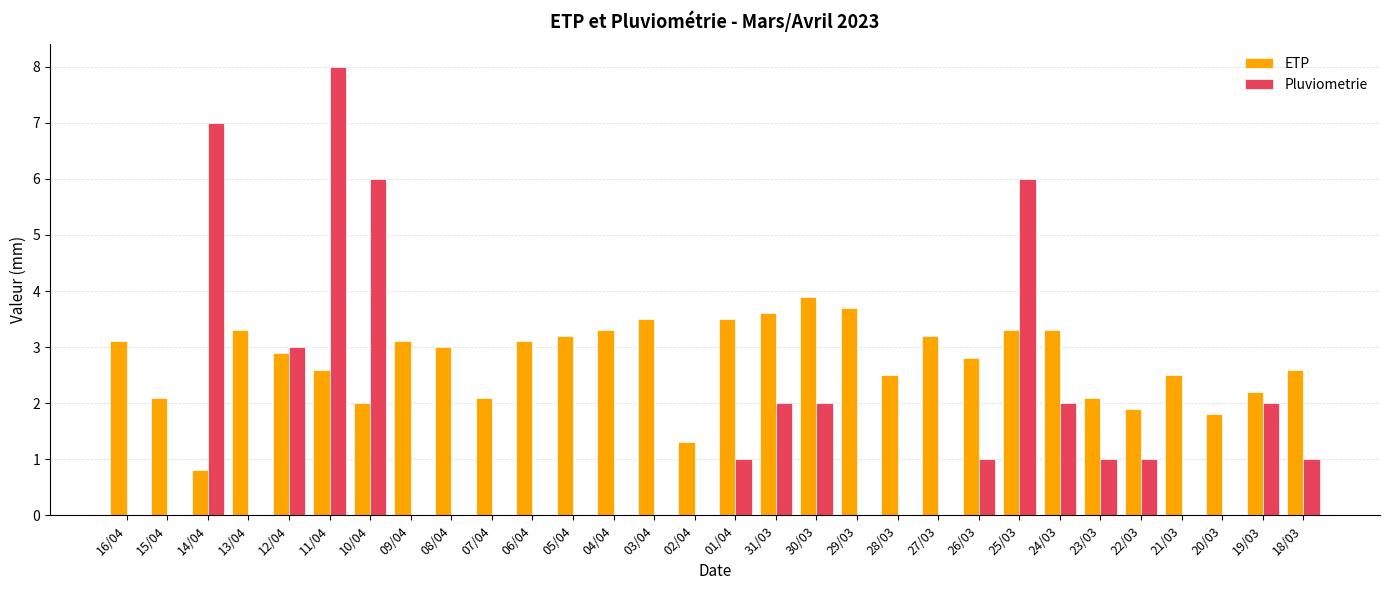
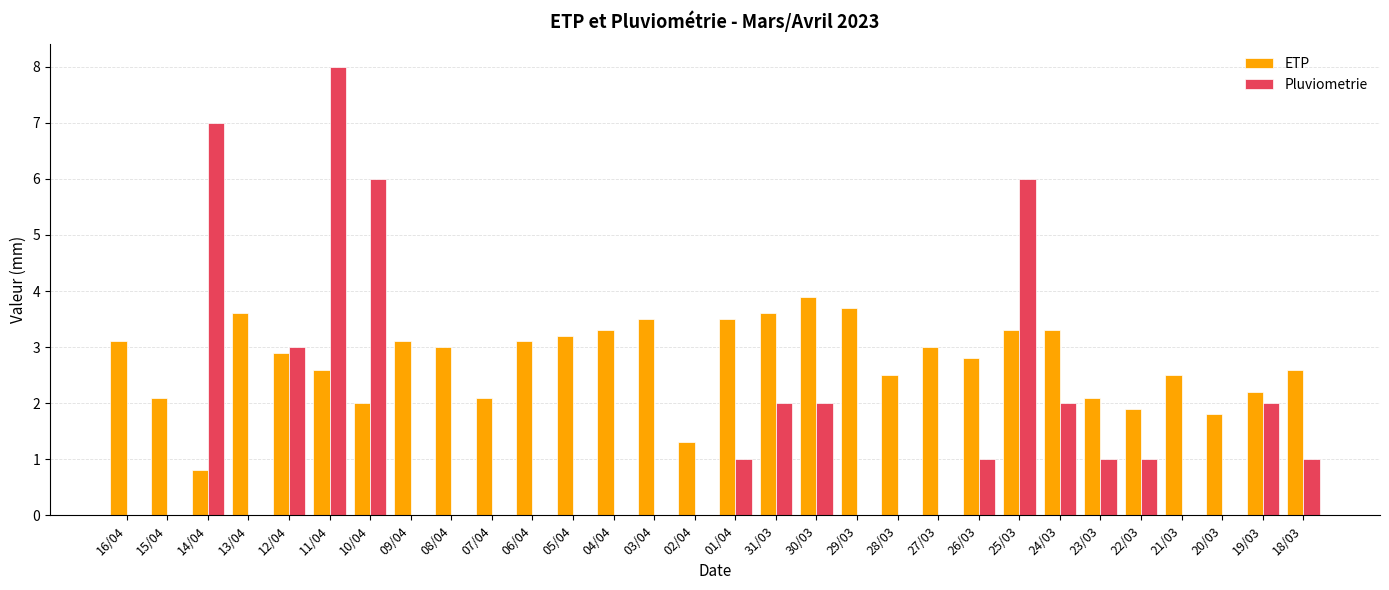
  {
    "ETP": {
      "16/04": 3.1,
      "15/04": 2.1,
      "14/04": 0.8,
-     "13/04": 3.3,
+     "13/04": 3.6,
      "12/04": 2.9,
      "11/04": 2.6,
      "10/04": 2.0,
      "09/04": 3.1,
      "08/04": 3.0,
      "07/04": 2.1,
      "06/04": 3.1,
      "05/04": 3.2,
      "04/04": 3.3,
      "03/04": 3.5,
      "02/04": 1.3,
      "01/04": 3.5,
      "31/03": 3.6,
      "30/03": 3.9,
      "29/03": 3.7,
      "28/03": 2.5,
-     "27/03": 3.2,
+     "27/03": 3.0,
      "26/03": 2.8,
      "25/03": 3.3,
      "24/03": 3.3,
      "23/03": 2.1,
      "22/03": 1.9,
      "21/03": 2.5,
      "20/03": 1.8,
      "19/03": 2.2,
      "18/03": 2.6
    },
    "Pluviometrie": {
      "16/04": 0.0,
      "15/04": 0.0,
      "14/04": 7.0,
      "13/04": 0.0,
      "12/04": 3.0,
      "11/04": 8.0,
      "10/04": 6.0,
      "09/04": 0.0,
      "08/04": 0.0,
      "07/04": 0.0,
      "06/04": 0.0,
      "05/04": 0.0,
      "04/04": 0.0,
      "03/04": 0.0,
      "02/04": 0.0,
      "01/04": 1.0,
      "31/03": 2.0,
      "30/03": 2.0,
      "29/03": 0.0,
      "28/03": 0.0,
      "27/03": 0.0,
      "26/03": 1.0,
      "25/03": 6.0,
      "24/03": 2.0,
      "23/03": 1.0,
      "22/03": 1.0,
      "21/03": 0.0,
      "20/03": 0.0,
      "19/03": 2.0,
      "18/03": 1.0
    }
  }
